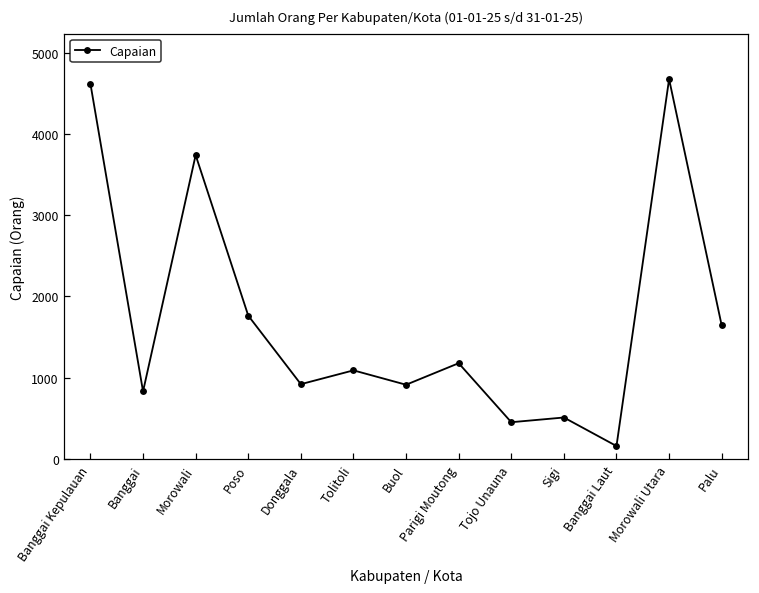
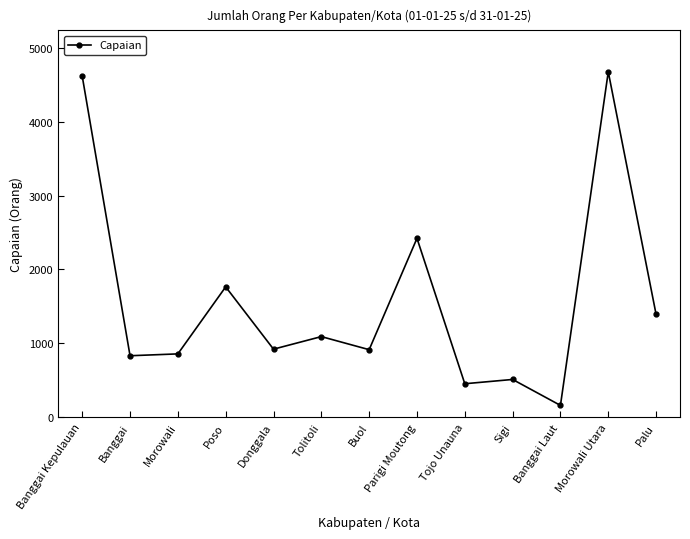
  {
    "Banggai Kepulauan": 4600,
    "Banggai": 800,
-   "Morowali": 3700,
+   "Morowali": 900,
    "Poso": 1800,
    "Donggala": 900,
    "Tolitoli": 1100,
    "Buol": 900,
-   "Parigi Moutong": 1200,
+   "Parigi Moutong": 2400,
    "Tojo Unauna": 500,
    "Sigi": 500,
    "Banggai Laut": 200,
    "Morowali Utara": 4700,
-   "Palu": 1600
+   "Palu": 1400
  }
